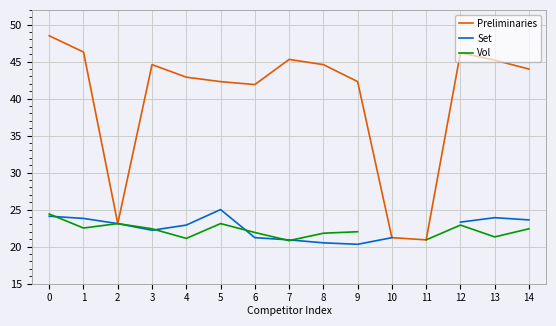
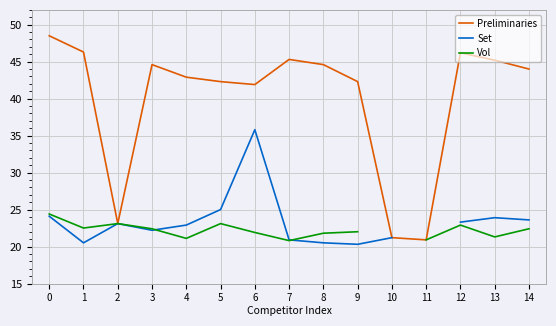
  {
    "Preliminaries": {
      "0": 49,
      "1": 46,
      "3": 45,
      "4": 43,
      "5": 42,
      "6": 42,
      "7": 45,
      "8": 45,
      "9": 42,
      "14": 44
    },
    "Set": {
-     "1": 24,
+     "1": 21,
      "4": 23,
      "5": 25,
-     "6": 21,
+     "6": 36,
      "8": 21,
      "9": 20,
      "12": 23,
      "13": 24,
      "14": 24
    },
    "Vol": {
      "1": 23,
      "4": 21,
      "5": 23,
      "6": 22,
      "8": 22,
      "9": 22,
      "12": 23,
      "13": 21,
      "14": 22
    }
  }
